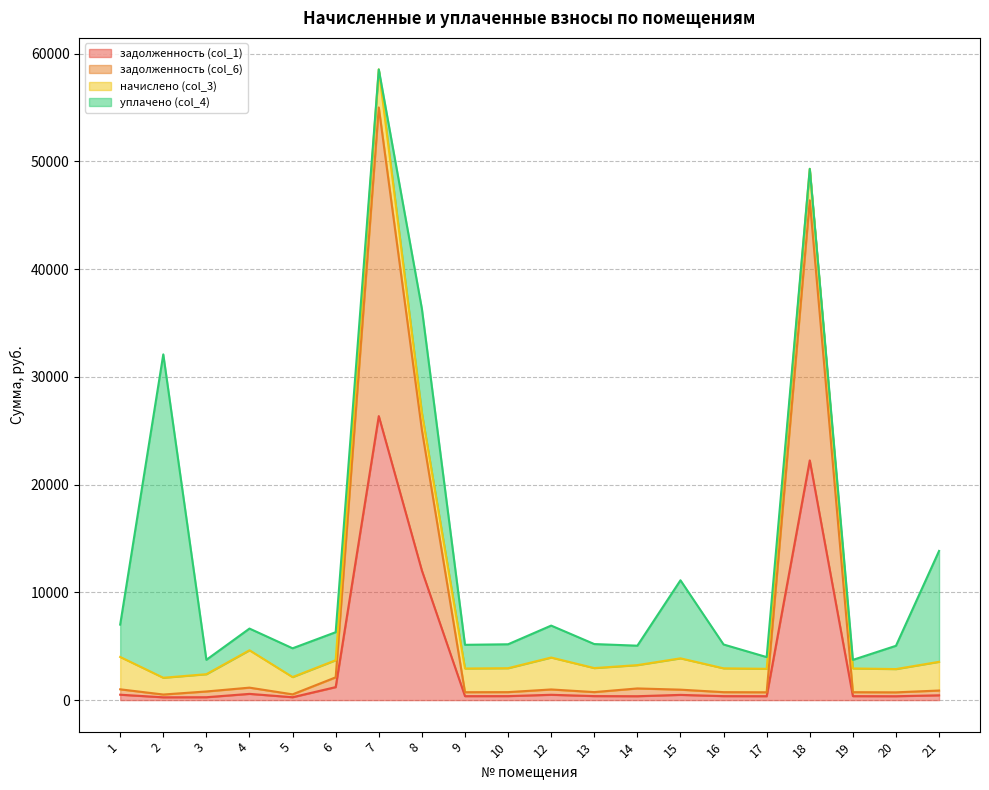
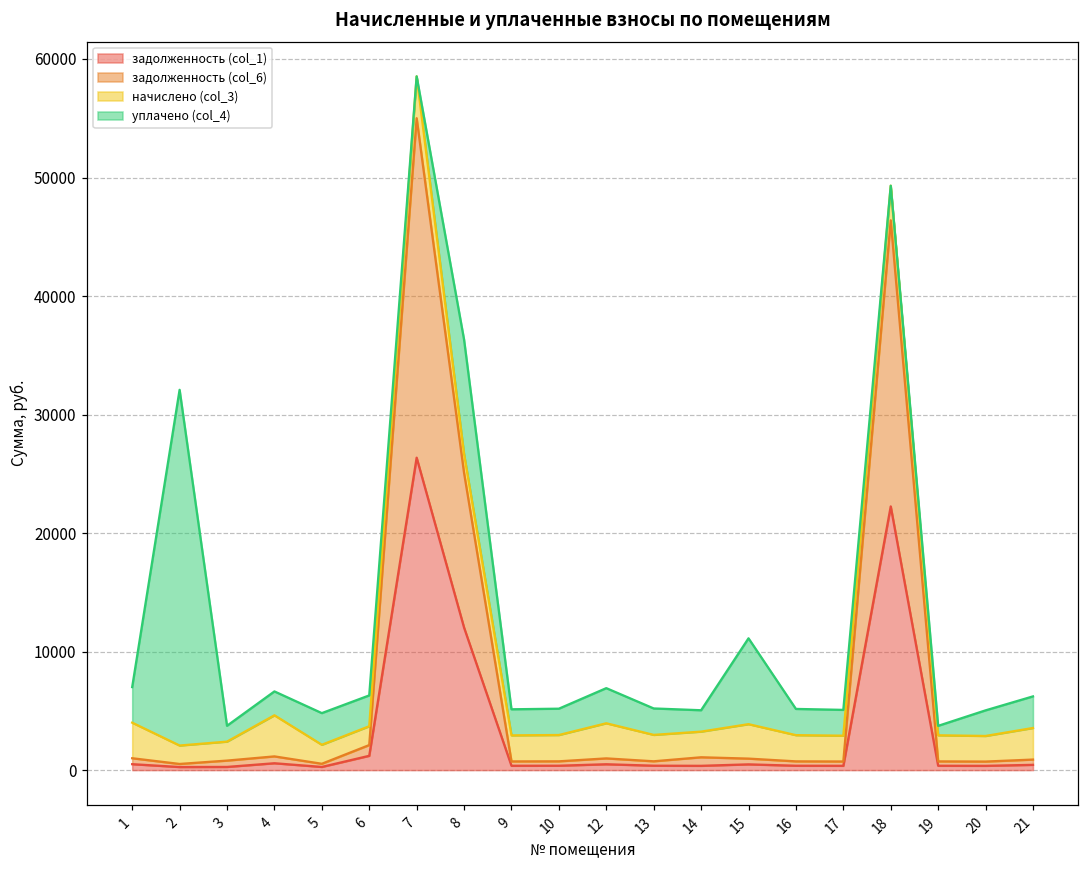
  {
    "уплачено (col_4)": {
      "1": 3000,
      "2": 30000,
      "3": 1300,
      "4": 2000,
      "5": 2700,
      "6": 2600,
      "8": 9700,
      "9": 2200,
      "10": 2200,
      "12": 3000,
      "13": 2200,
      "14": 1800,
      "15": 7200,
      "16": 2200,
-     "17": 1100,
+     "17": 2200,
      "19": 800,
      "20": 2200,
-     "21": 10300
+     "21": 2700
    }
  }
